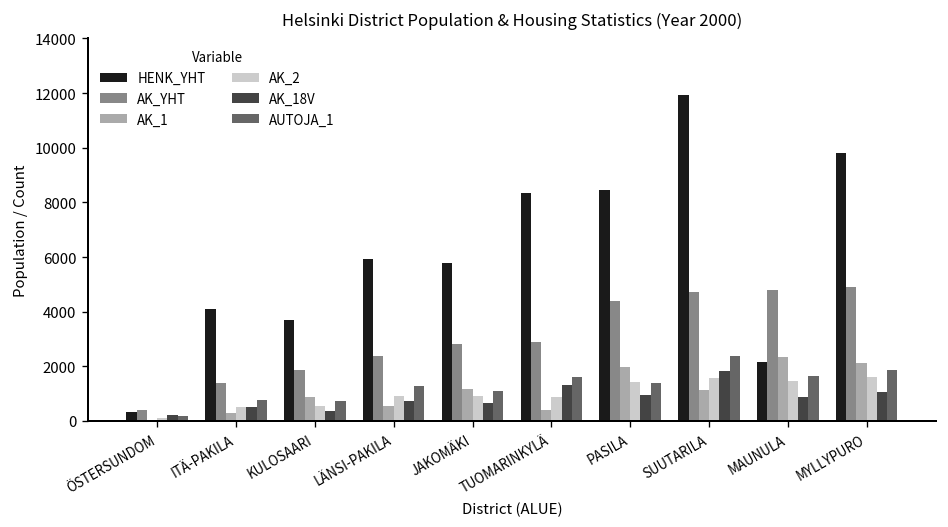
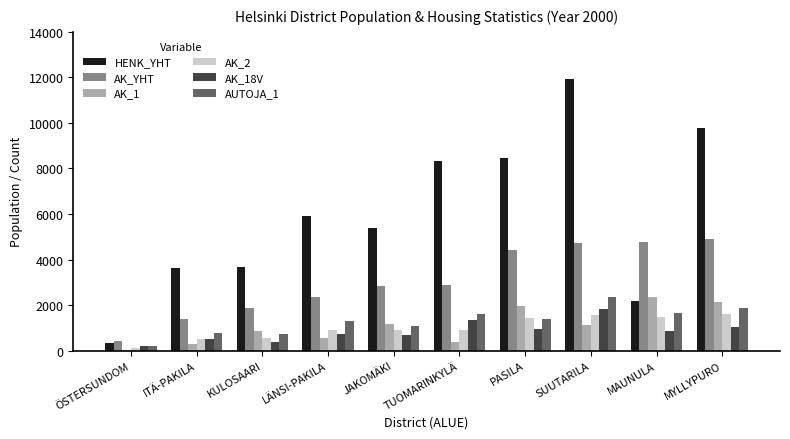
  {
    "HENK_YHT": {
      "ÖSTERSUNDOM": 300,
-     "ITÄ-PAKILA": 4100,
+     "ITÄ-PAKILA": 3600,
      "KULOSAARI": 3700,
      "LÄNSI-PAKILA": 5900,
-     "JAKOMÄKI": 5800,
+     "JAKOMÄKI": 5400,
      "TUOMARINKYLÄ": 8300,
      "PASILA": 8400,
      "SUUTARILA": 11900,
      "MAUNULA": 2200,
      "MYLLYPURO": 9800
    }
  }
